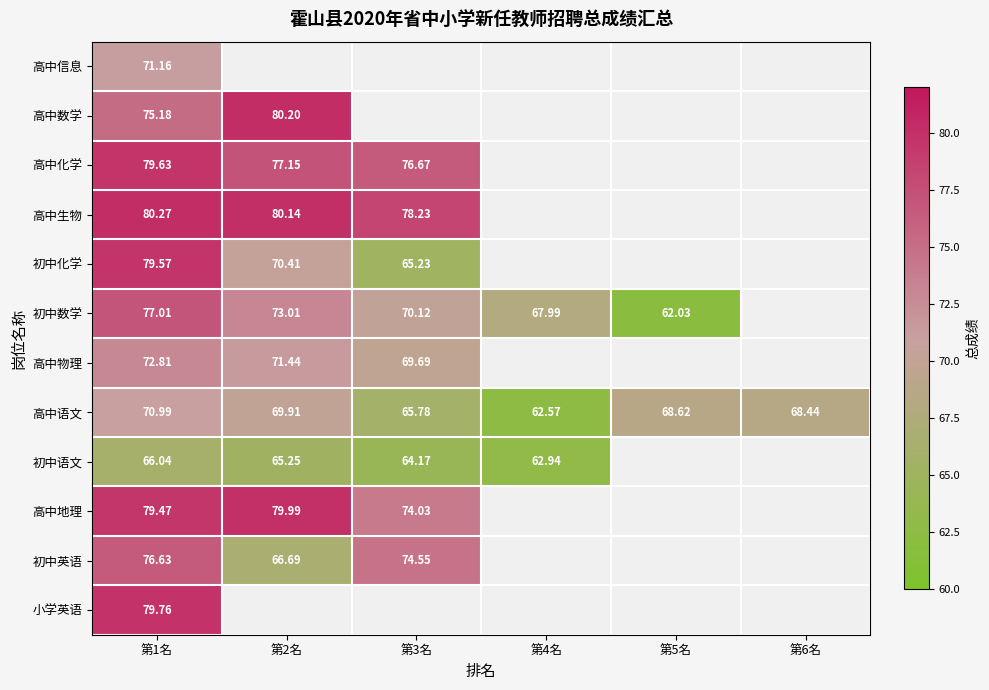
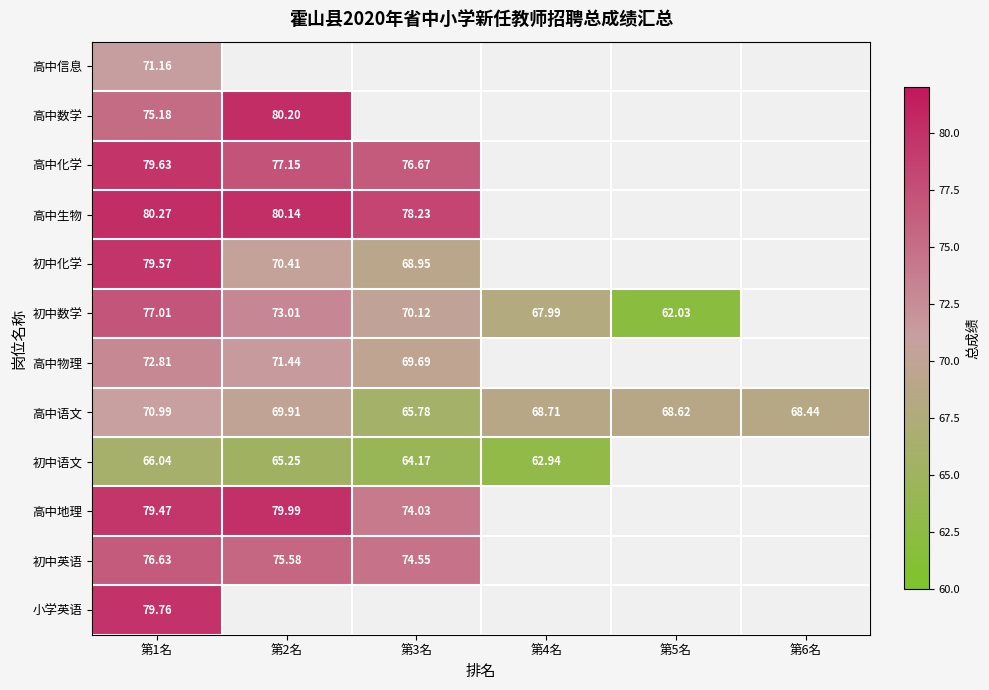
  {
    "高中信息": {
      "第1名": 71.16
    },
    "高中数学": {
      "第1名": 75.18,
      "第2名": 80.20
    },
    "高中化学": {
      "第1名": 79.63,
      "第2名": 77.15,
      "第3名": 76.67
    },
    "高中生物": {
      "第1名": 80.27,
      "第2名": 80.14,
      "第3名": 78.23
    },
    "初中化学": {
      "第1名": 79.57,
      "第2名": 70.41,
-     "第3名": 65.23
+     "第3名": 68.95
    },
    "初中数学": {
      "第1名": 77.01,
      "第2名": 73.01,
      "第3名": 70.12,
      "第4名": 67.99,
      "第5名": 62.03
    },
    "高中物理": {
      "第1名": 72.81,
      "第2名": 71.44,
      "第3名": 69.69
    },
    "高中语文": {
      "第1名": 70.99,
      "第2名": 69.91,
      "第3名": 65.78,
-     "第4名": 62.57,
+     "第4名": 68.71,
      "第5名": 68.62,
      "第6名": 68.44
    },
    "初中语文": {
      "第1名": 66.04,
      "第2名": 65.25,
      "第3名": 64.17,
      "第4名": 62.94
    },
    "高中地理": {
      "第1名": 79.47,
      "第2名": 79.99,
      "第3名": 74.03
    },
    "初中英语": {
      "第1名": 76.63,
-     "第2名": 66.69,
+     "第2名": 75.58,
      "第3名": 74.55
    },
    "小学英语": {
      "第1名": 79.76
    }
  }
